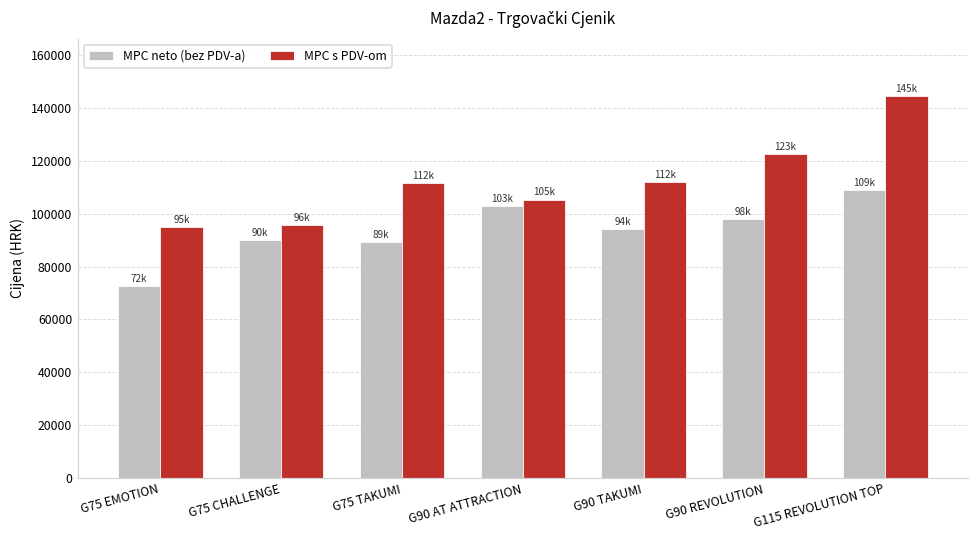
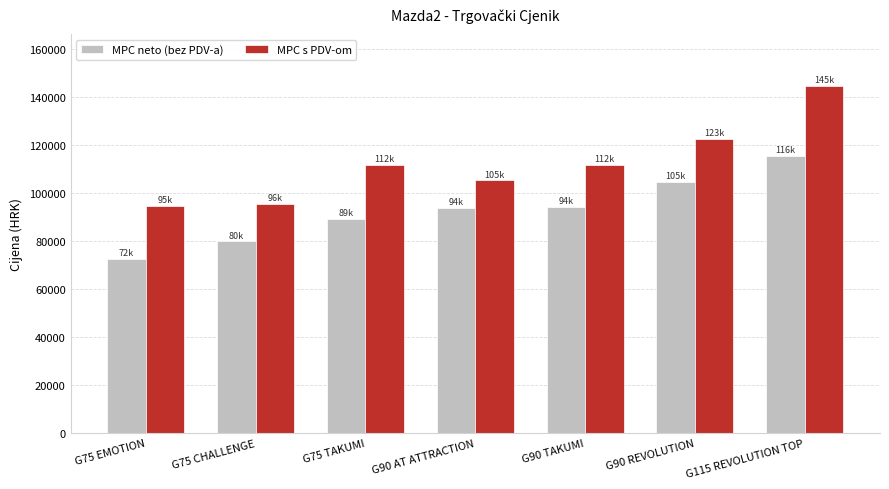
  {
    "MPC neto (bez PDV-a)": {
      "G75 EMOTION": "72k",
-     "G75 CHALLENGE": "90k",
+     "G75 CHALLENGE": "80k",
      "G75 TAKUMI": "89k",
-     "G90 AT ATTRACTION": "103k",
+     "G90 AT ATTRACTION": "94k",
      "G90 TAKUMI": "94k",
-     "G90 REVOLUTION": "98k",
-     "G115 REVOLUTION TOP": "109k"
+     "G90 REVOLUTION": "105k",
+     "G115 REVOLUTION TOP": "116k"
    },
    "MPC s PDV-om": {
      "G75 EMOTION": "95k",
      "G75 CHALLENGE": "96k",
      "G75 TAKUMI": "112k",
      "G90 AT ATTRACTION": "105k",
      "G90 TAKUMI": "112k",
      "G90 REVOLUTION": "123k",
      "G115 REVOLUTION TOP": "145k"
    }
  }
